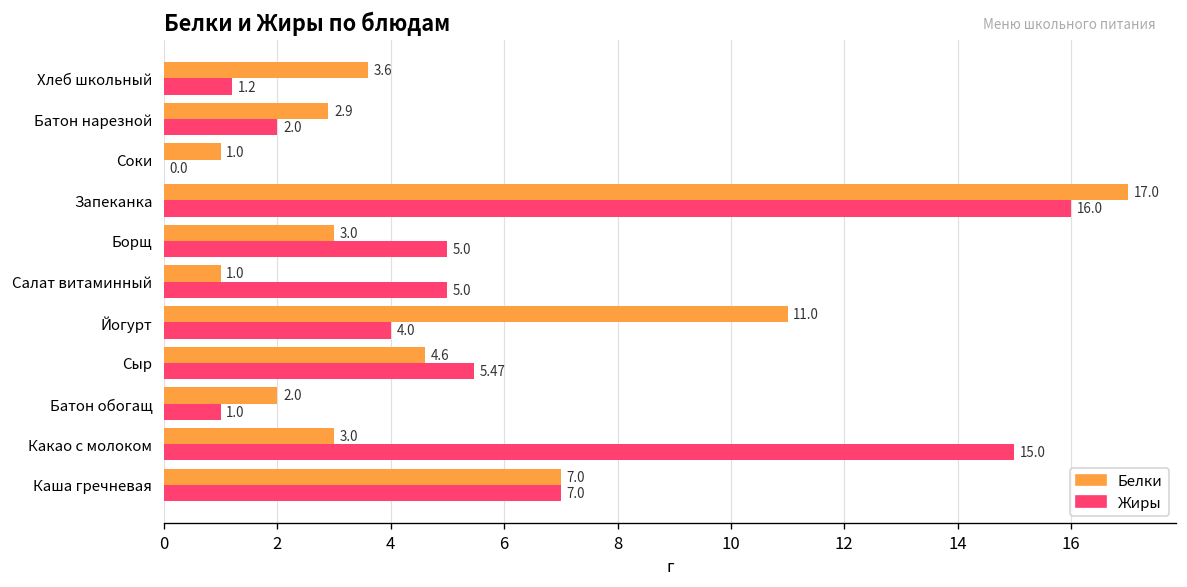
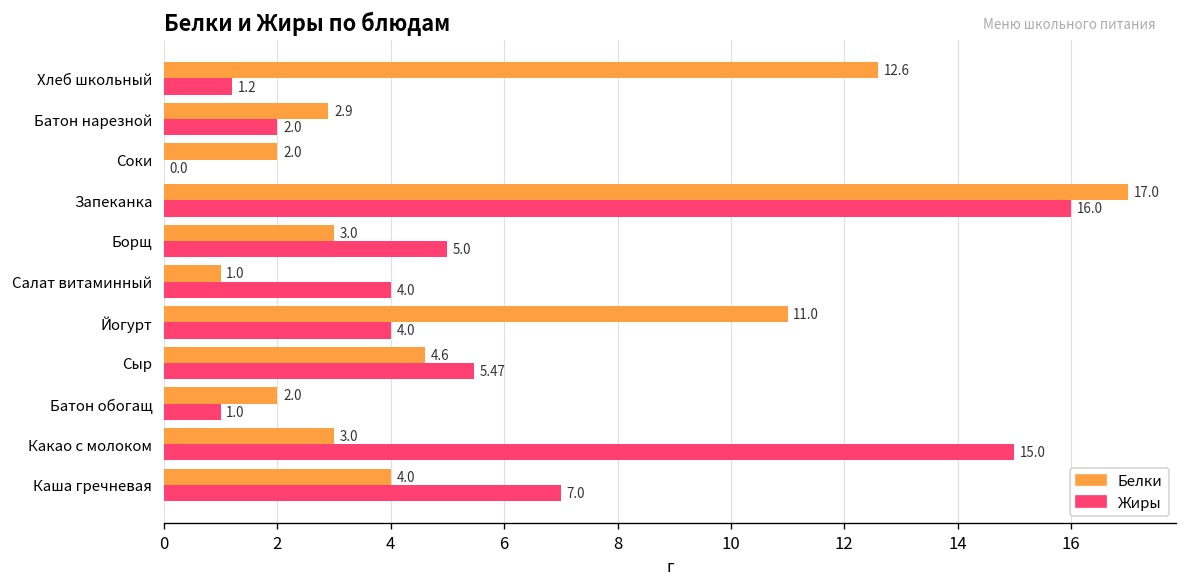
  {
    "Белки": {
-     "Хлеб школьный": 3.6,
+     "Хлеб школьный": 12.6,
      "Батон нарезной": 2.9,
-     "Соки": 1.0,
+     "Соки": 2.0,
      "Запеканка": 17.0,
      "Борщ": 3.0,
      "Салат витаминный": 1.0,
      "Йогурт": 11.0,
      "Сыр": 4.6,
      "Батон обогащ": 2.0,
      "Какао с молоком": 3.0,
-     "Каша гречневая": 7.0
+     "Каша гречневая": 4.0
    },
    "Жиры": {
      "Хлеб школьный": 1.2,
      "Батон нарезной": 2.0,
      "Соки": 0.0,
      "Запеканка": 16.0,
      "Борщ": 5.0,
-     "Салат витаминный": 5.0,
+     "Салат витаминный": 4.0,
      "Йогурт": 4.0,
      "Сыр": 5.47,
      "Батон обогащ": 1.0,
      "Какао с молоком": 15.0,
      "Каша гречневая": 7.0
    }
  }
